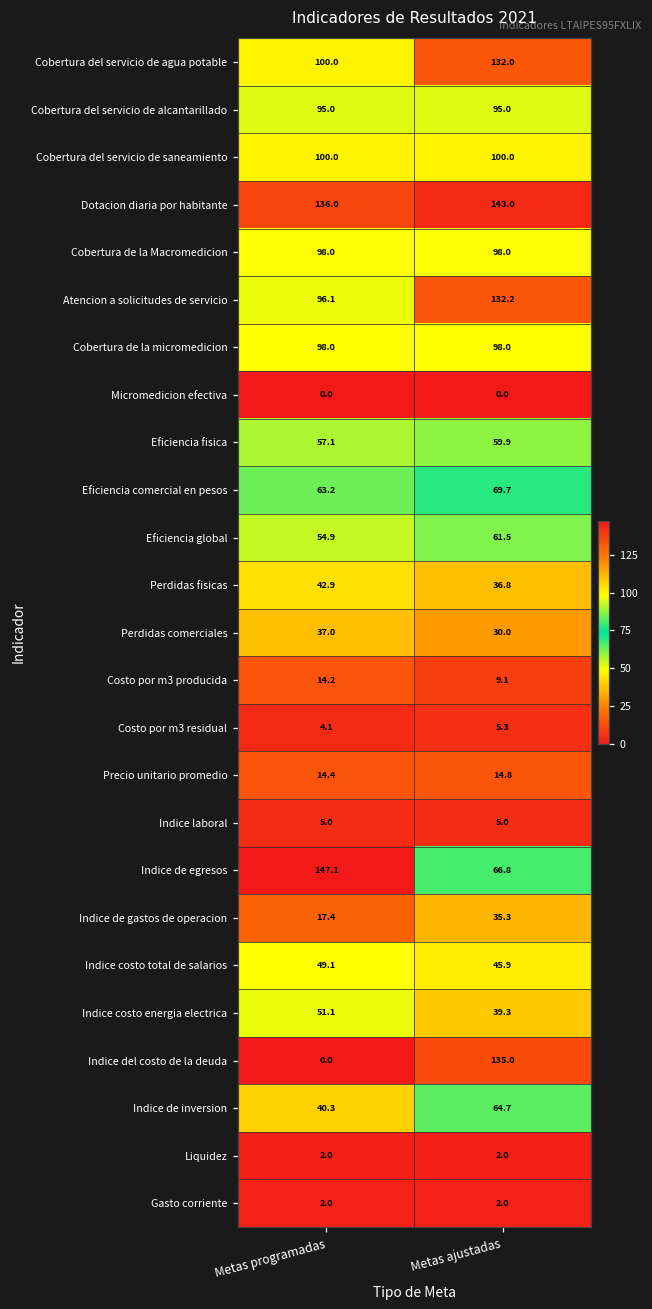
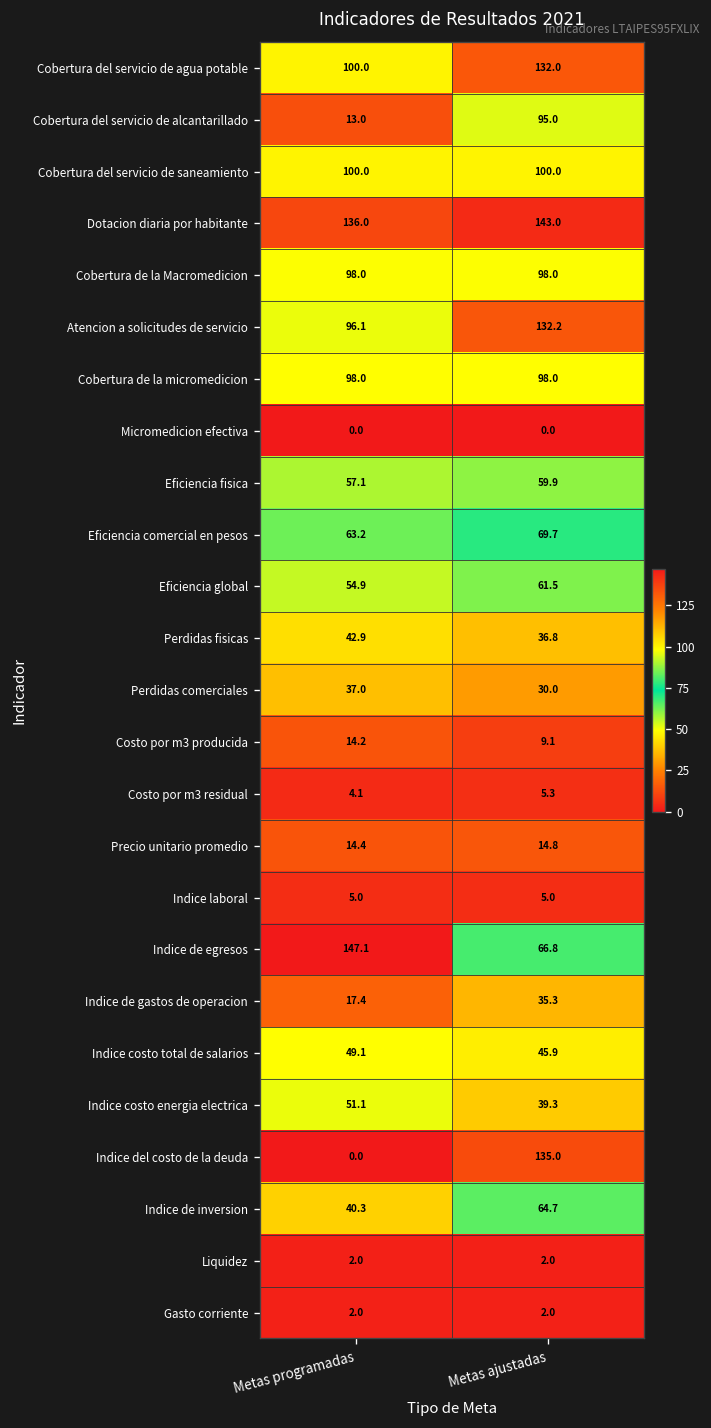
  {
    "Cobertura del servicio de agua potable": {
      "Metas programadas": 100.0,
      "Metas ajustadas": 132.0
    },
    "Cobertura del servicio de alcantarillado": {
-     "Metas programadas": 95.0,
+     "Metas programadas": 13.0,
      "Metas ajustadas": 95.0
    },
    "Cobertura del servicio de saneamiento": {
      "Metas programadas": 100.0,
      "Metas ajustadas": 100.0
    },
    "Dotacion diaria por habitante": {
      "Metas programadas": 136.0,
      "Metas ajustadas": 143.0
    },
    "Cobertura de la Macromedicion": {
      "Metas programadas": 98.0,
      "Metas ajustadas": 98.0
    },
    "Atencion a solicitudes de servicio": {
      "Metas programadas": 96.1,
      "Metas ajustadas": 132.2
    },
    "Cobertura de la micromedicion": {
      "Metas programadas": 98.0,
      "Metas ajustadas": 98.0
    },
    "Micromedicion efectiva": {
      "Metas programadas": 0.0,
      "Metas ajustadas": 0.0
    },
    "Eficiencia fisica": {
      "Metas programadas": 57.1,
      "Metas ajustadas": 59.9
    },
    "Eficiencia comercial en pesos": {
      "Metas programadas": 63.2,
      "Metas ajustadas": 69.7
    },
    "Eficiencia global": {
      "Metas programadas": 54.9,
      "Metas ajustadas": 61.5
    },
    "Perdidas fisicas": {
      "Metas programadas": 42.9,
      "Metas ajustadas": 36.8
    },
    "Perdidas comerciales": {
      "Metas programadas": 37.0,
      "Metas ajustadas": 30.0
    },
    "Costo por m3 producida": {
      "Metas programadas": 14.2,
      "Metas ajustadas": 9.1
    },
    "Costo por m3 residual": {
      "Metas programadas": 4.1,
      "Metas ajustadas": 5.3
    },
    "Precio unitario promedio": {
      "Metas programadas": 14.4,
      "Metas ajustadas": 14.8
    },
    "Indice laboral": {
      "Metas programadas": 5.0,
      "Metas ajustadas": 5.0
    },
    "Indice de egresos": {
      "Metas programadas": 147.1,
      "Metas ajustadas": 66.8
    },
    "Indice de gastos de operacion": {
      "Metas programadas": 17.4,
      "Metas ajustadas": 35.3
    },
    "Indice costo total de salarios": {
      "Metas programadas": 49.1,
      "Metas ajustadas": 45.9
    },
    "Indice costo energia electrica": {
      "Metas programadas": 51.1,
      "Metas ajustadas": 39.3
    },
    "Indice del costo de la deuda": {
      "Metas programadas": 0.0,
      "Metas ajustadas": 135.0
    },
    "Indice de inversion": {
      "Metas programadas": 40.3,
      "Metas ajustadas": 64.7
    },
    "Liquidez": {
      "Metas programadas": 2.0,
      "Metas ajustadas": 2.0
    },
    "Gasto corriente": {
      "Metas programadas": 2.0,
      "Metas ajustadas": 2.0
    }
  }
